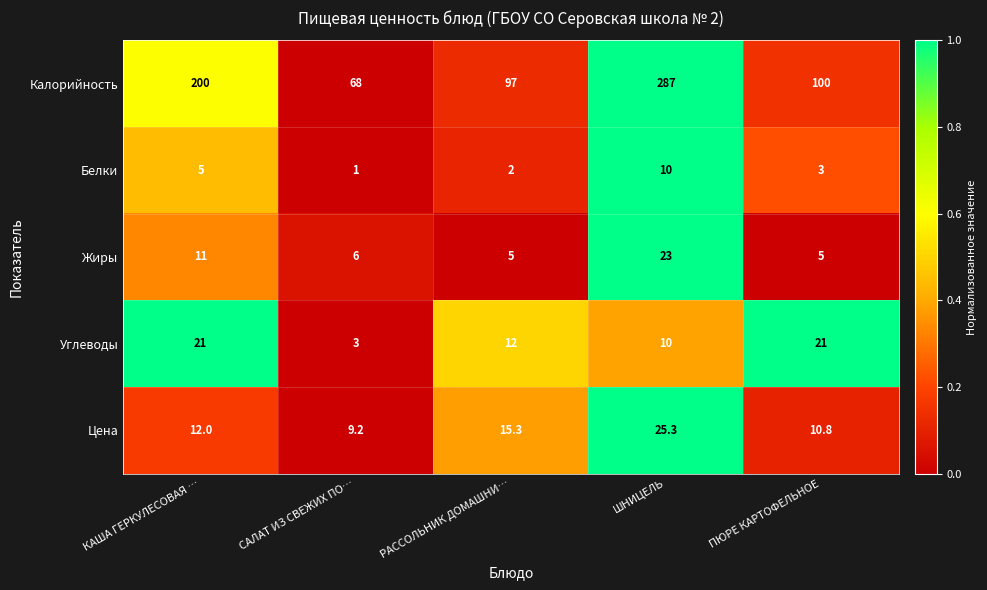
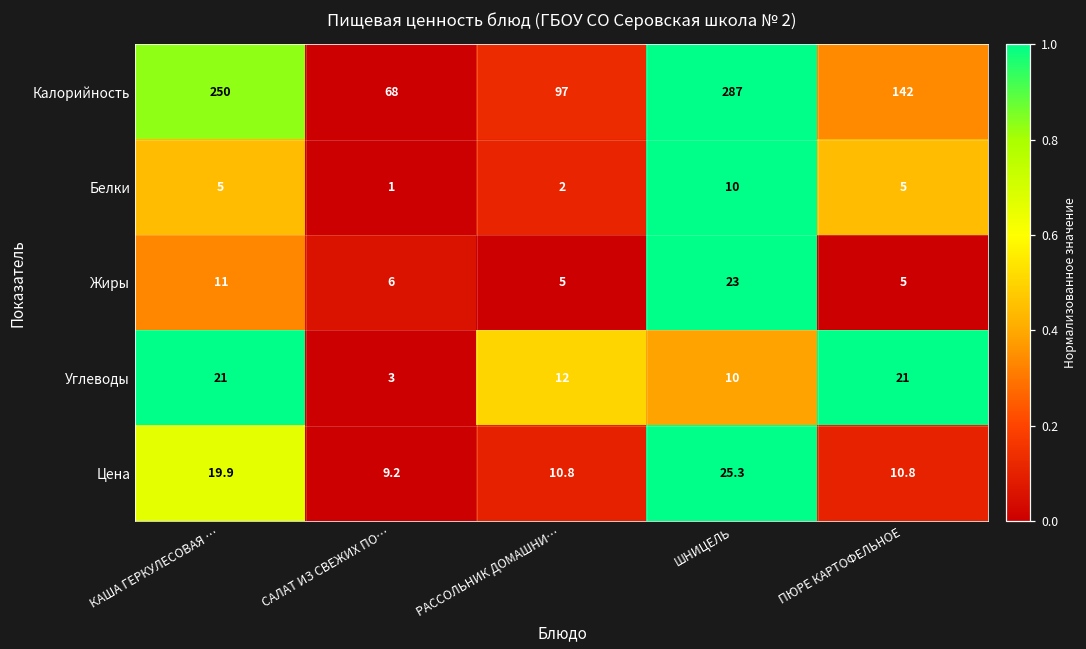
  {
    "Калорийность": {
-     "КАША ГЕРКУЛЕСОВАЯ …": 200,
+     "КАША ГЕРКУЛЕСОВАЯ …": 250,
      "САЛАТ ИЗ СВЕЖИХ ПО…": 68,
      "РАССОЛЬНИК ДОМАШНИ…": 97,
      "ШНИЦЕЛЬ": 287,
-     "ПЮРЕ КАРТОФЕЛЬНОЕ": 100
+     "ПЮРЕ КАРТОФЕЛЬНОЕ": 142
    },
    "Белки": {
      "КАША ГЕРКУЛЕСОВАЯ …": 5,
      "САЛАТ ИЗ СВЕЖИХ ПО…": 1,
      "РАССОЛЬНИК ДОМАШНИ…": 2,
      "ШНИЦЕЛЬ": 10,
-     "ПЮРЕ КАРТОФЕЛЬНОЕ": 3
+     "ПЮРЕ КАРТОФЕЛЬНОЕ": 5
    },
    "Жиры": {
      "КАША ГЕРКУЛЕСОВАЯ …": 11,
      "САЛАТ ИЗ СВЕЖИХ ПО…": 6,
      "РАССОЛЬНИК ДОМАШНИ…": 5,
      "ШНИЦЕЛЬ": 23,
      "ПЮРЕ КАРТОФЕЛЬНОЕ": 5
    },
    "Углеводы": {
      "КАША ГЕРКУЛЕСОВАЯ …": 21,
      "САЛАТ ИЗ СВЕЖИХ ПО…": 3,
      "РАССОЛЬНИК ДОМАШНИ…": 12,
      "ШНИЦЕЛЬ": 10,
      "ПЮРЕ КАРТОФЕЛЬНОЕ": 21
    },
    "Цена": {
-     "КАША ГЕРКУЛЕСОВАЯ …": 12.0,
+     "КАША ГЕРКУЛЕСОВАЯ …": 19.9,
      "САЛАТ ИЗ СВЕЖИХ ПО…": 9.2,
-     "РАССОЛЬНИК ДОМАШНИ…": 15.3,
+     "РАССОЛЬНИК ДОМАШНИ…": 10.8,
      "ШНИЦЕЛЬ": 25.3,
      "ПЮРЕ КАРТОФЕЛЬНОЕ": 10.8
    }
  }
